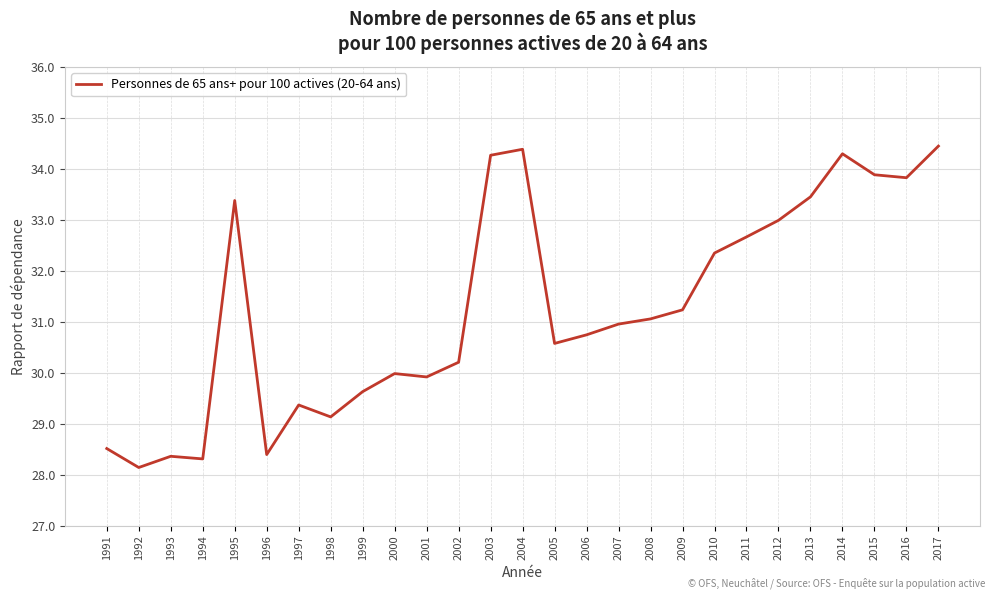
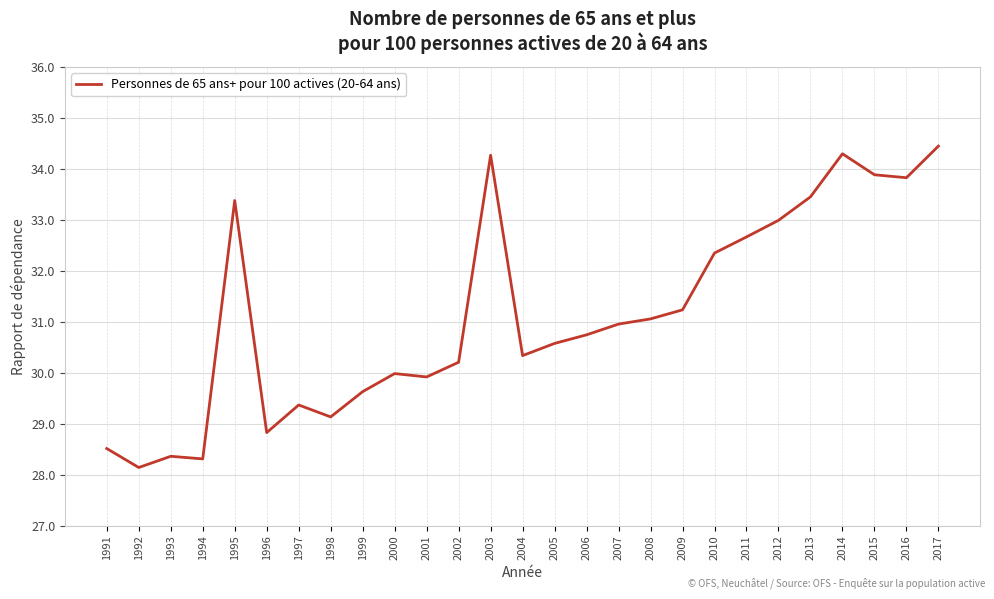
  {
    "1991": 28.5,
    "1992": 28.1,
    "1993": 28.4,
    "1994": 28.3,
    "1995": 33.4,
-   "1996": 28.4,
+   "1996": 28.8,
    "1997": 29.4,
    "1998": 29.1,
    "1999": 29.6,
    "2000": 30.0,
    "2001": 29.9,
    "2002": 30.2,
    "2003": 34.3,
-   "2004": 34.4,
+   "2004": 30.3,
    "2005": 30.6,
    "2006": 30.7,
    "2007": 31.0,
    "2008": 31.1,
    "2009": 31.2,
    "2010": 32.3,
    "2011": 32.7,
    "2012": 33.0,
    "2013": 33.5,
    "2014": 34.3,
    "2015": 33.9,
    "2016": 33.8,
    "2017": 34.4
  }
